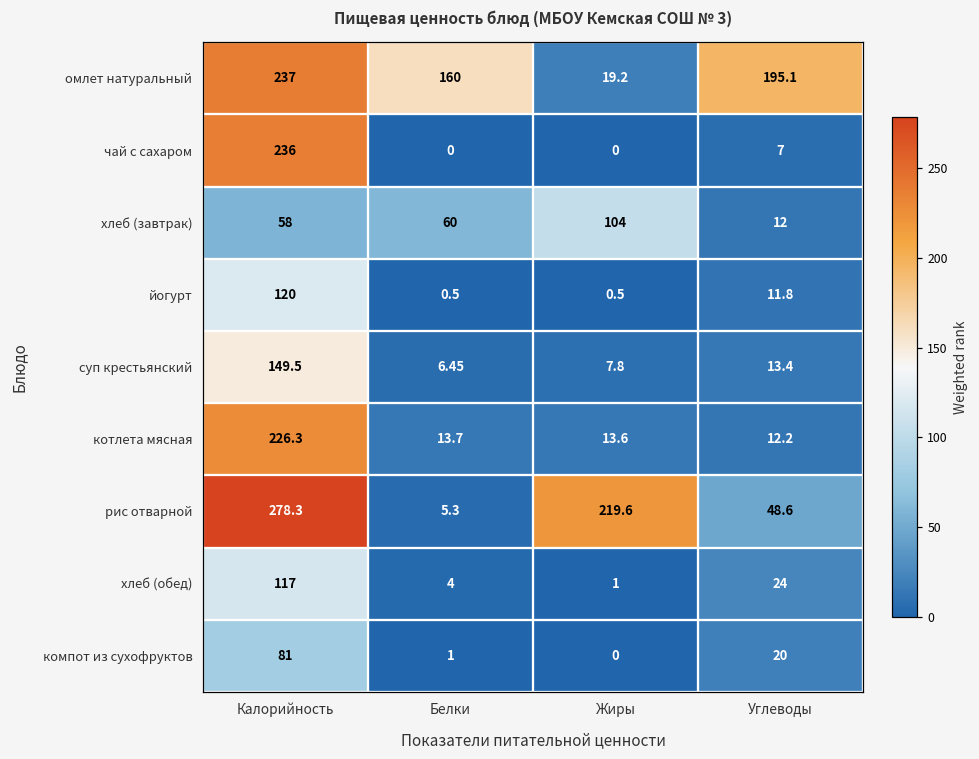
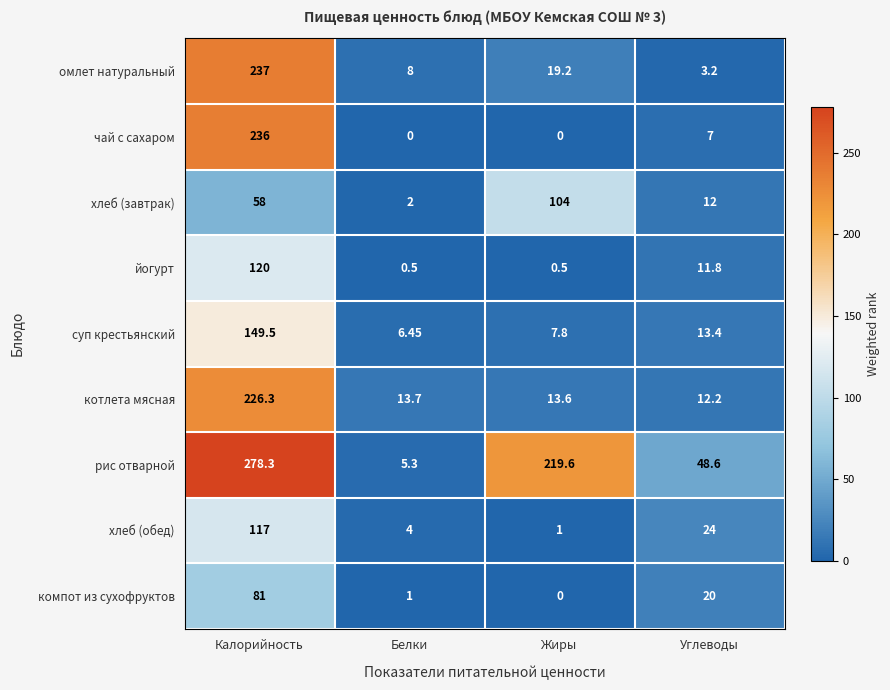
  {
    "омлет натуральный": {
      "Калорийность": 237,
-     "Белки": 160,
+     "Белки": 8,
      "Жиры": 19.2,
-     "Углеводы": 195.1
+     "Углеводы": 3.2
    },
    "чай с сахаром": {
      "Калорийность": 236,
      "Белки": 0,
      "Жиры": 0,
      "Углеводы": 7
    },
    "хлеб (завтрак)": {
      "Калорийность": 58,
-     "Белки": 60,
+     "Белки": 2,
      "Жиры": 104,
      "Углеводы": 12
    },
    "йогурт": {
      "Калорийность": 120,
      "Белки": 0.5,
      "Жиры": 0.5,
      "Углеводы": 11.8
    },
    "суп крестьянский": {
      "Калорийность": 149.5,
      "Белки": 6.45,
      "Жиры": 7.8,
      "Углеводы": 13.4
    },
    "котлета мясная": {
      "Калорийность": 226.3,
      "Белки": 13.7,
      "Жиры": 13.6,
      "Углеводы": 12.2
    },
    "рис отварной": {
      "Калорийность": 278.3,
      "Белки": 5.3,
      "Жиры": 219.6,
      "Углеводы": 48.6
    },
    "хлеб (обед)": {
      "Калорийность": 117,
      "Белки": 4,
      "Жиры": 1,
      "Углеводы": 24
    },
    "компот из сухофруктов": {
      "Калорийность": 81,
      "Белки": 1,
      "Жиры": 0,
      "Углеводы": 20
    }
  }
